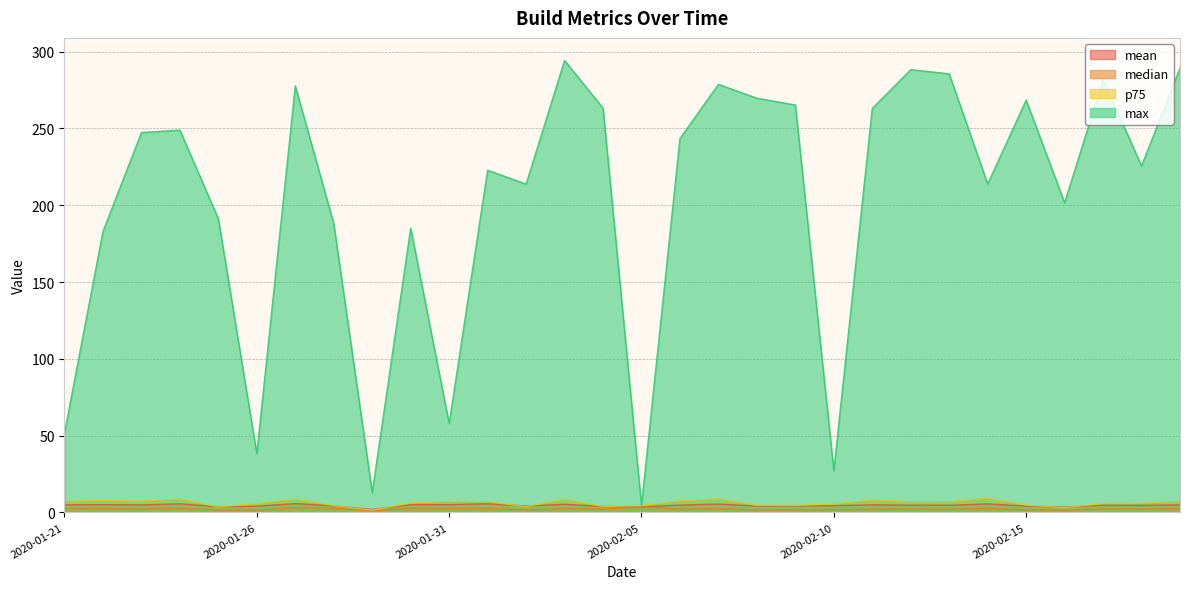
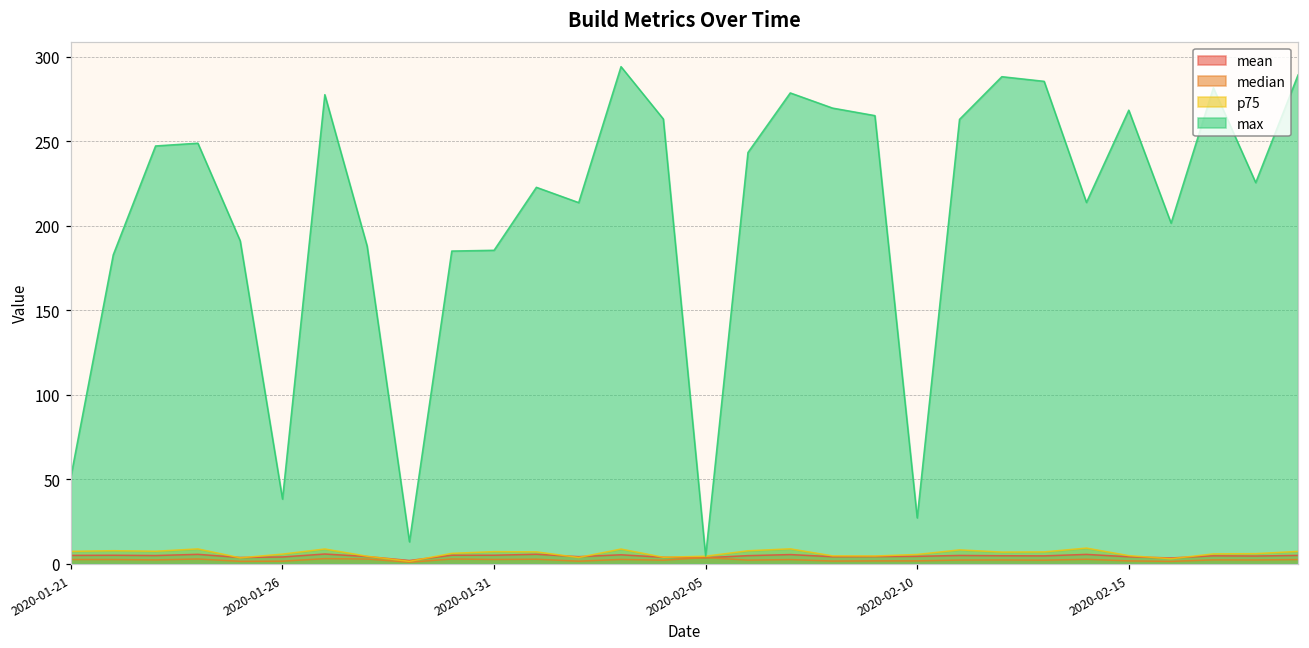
  {
    "p75": {
      "2020-01-21": 7,
      "2020-01-26": 6,
      "2020-01-31": 7
    },
    "max": {
      "2020-01-21": 52,
      "2020-01-26": 38,
-     "2020-01-31": 58,
+     "2020-01-31": 186,
      "2020-02-10": 27,
      "2020-02-15": 269
    }
  }
